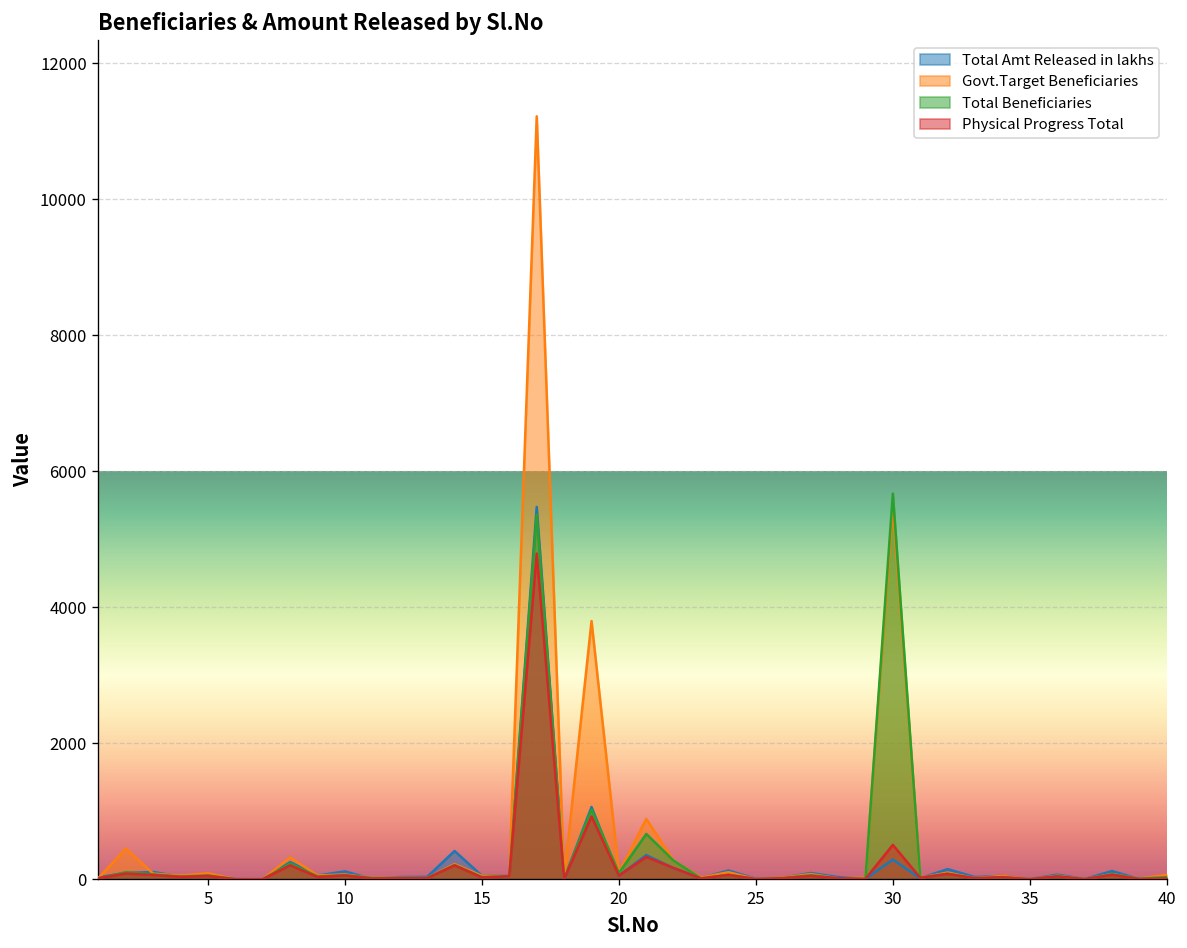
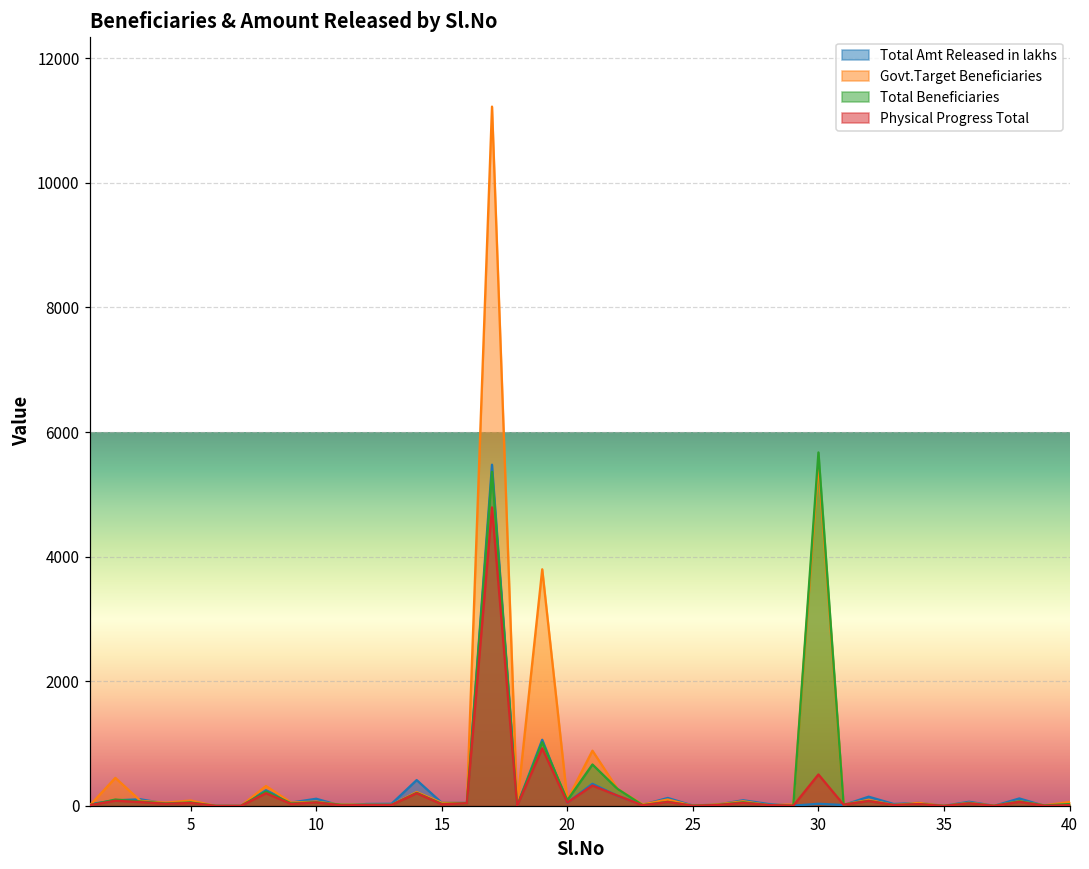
  {
    "Total Amt Released in lakhs": {
      "10": 100,
-     "30": 300
+     "30": 0
    },
    "Govt.Target Beneficiaries": {
      "30": 5500
    },
    "Total Beneficiaries": {
      "30": 5700
    },
    "Physical Progress Total": {
      "30": 500
    }
  }
